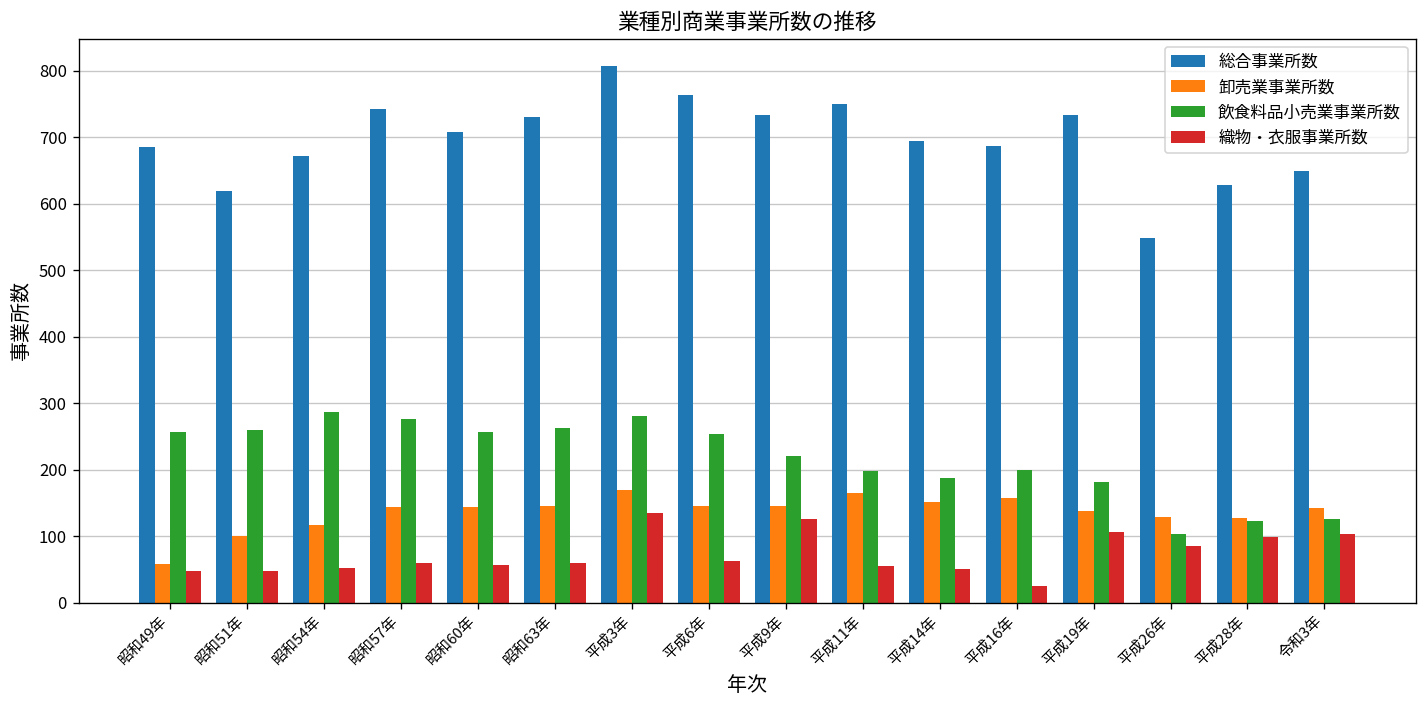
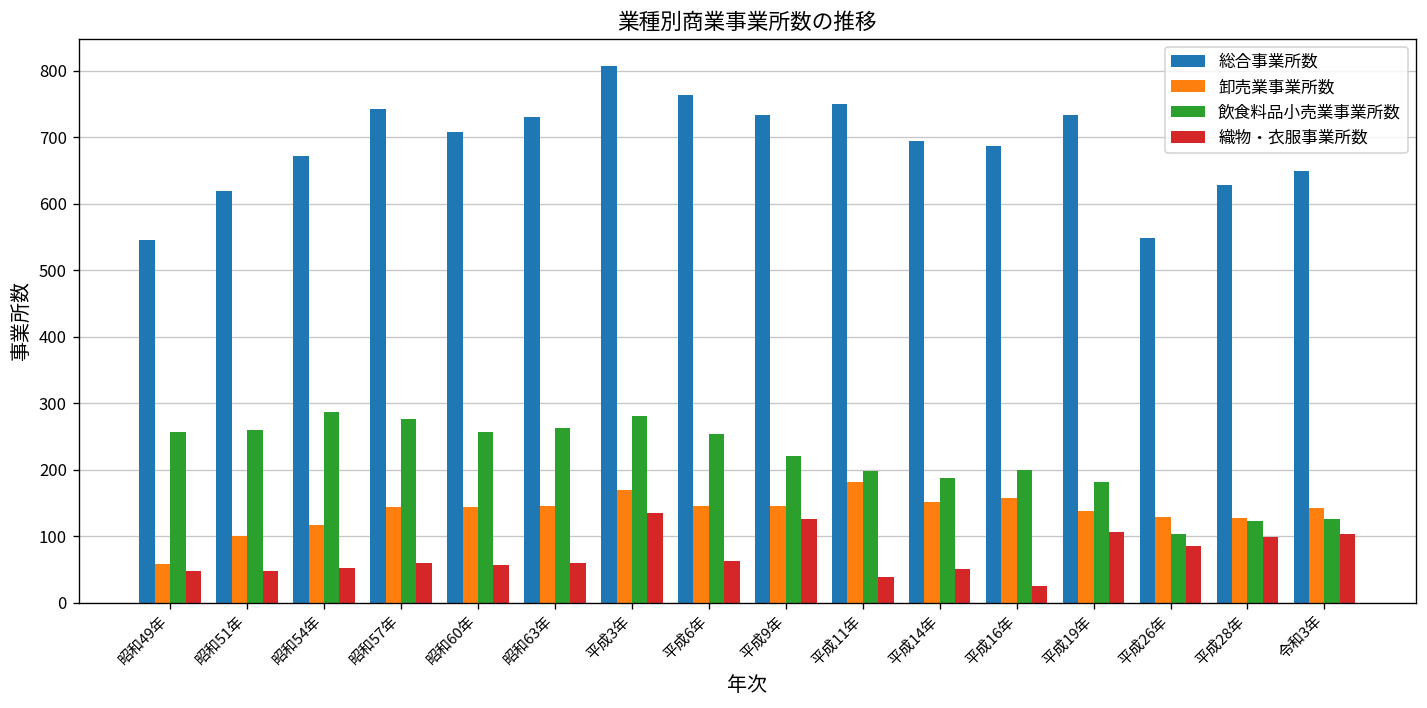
  {
    "総合事業所数": {
-     "昭和49年": 690,
+     "昭和49年": 550,
      "昭和51年": 620,
      "昭和54年": 670,
      "昭和57年": 740,
      "昭和60年": 710,
      "昭和63年": 730,
      "平成3年": 810,
      "平成6年": 760,
      "平成9年": 730,
      "平成11年": 750,
      "平成14年": 690,
      "平成16年": 690,
      "平成19年": 730,
      "平成26年": 550,
      "平成28年": 630,
      "令和3年": 650
    },
    "卸売業事業所数": {
      "昭和49年": 60,
      "昭和51年": 100,
      "昭和54年": 120,
      "昭和57年": 140,
      "昭和60年": 140,
      "昭和63年": 150,
      "平成3年": 170,
      "平成6年": 150,
      "平成9年": 150,
-     "平成11年": 170,
+     "平成11年": 180,
      "平成14年": 150,
      "平成16年": 160,
      "平成19年": 140,
      "平成26年": 130,
      "平成28年": 130,
      "令和3年": 140
    },
    "飲食料品小売業事業所数": {
      "昭和49年": 260,
      "昭和51年": 260,
      "昭和54年": 290,
      "昭和57年": 280,
      "昭和60年": 260,
      "昭和63年": 260,
      "平成3年": 280,
      "平成6年": 250,
      "平成9年": 220,
      "平成11年": 200,
      "平成14年": 190,
      "平成16年": 200,
      "平成19年": 180,
      "平成26年": 100,
      "平成28年": 120,
      "令和3年": 130
    },
    "織物・衣服事業所数": {
      "昭和49年": 50,
      "昭和51年": 50,
      "昭和54年": 50,
      "昭和57年": 60,
      "昭和60年": 60,
      "昭和63年": 60,
      "平成3年": 130,
      "平成6年": 60,
      "平成9年": 130,
-     "平成11年": 60,
+     "平成11年": 40,
      "平成14年": 50,
      "平成16年": 30,
      "平成19年": 110,
      "平成26年": 90,
      "平成28年": 100,
      "令和3年": 100
    }
  }
